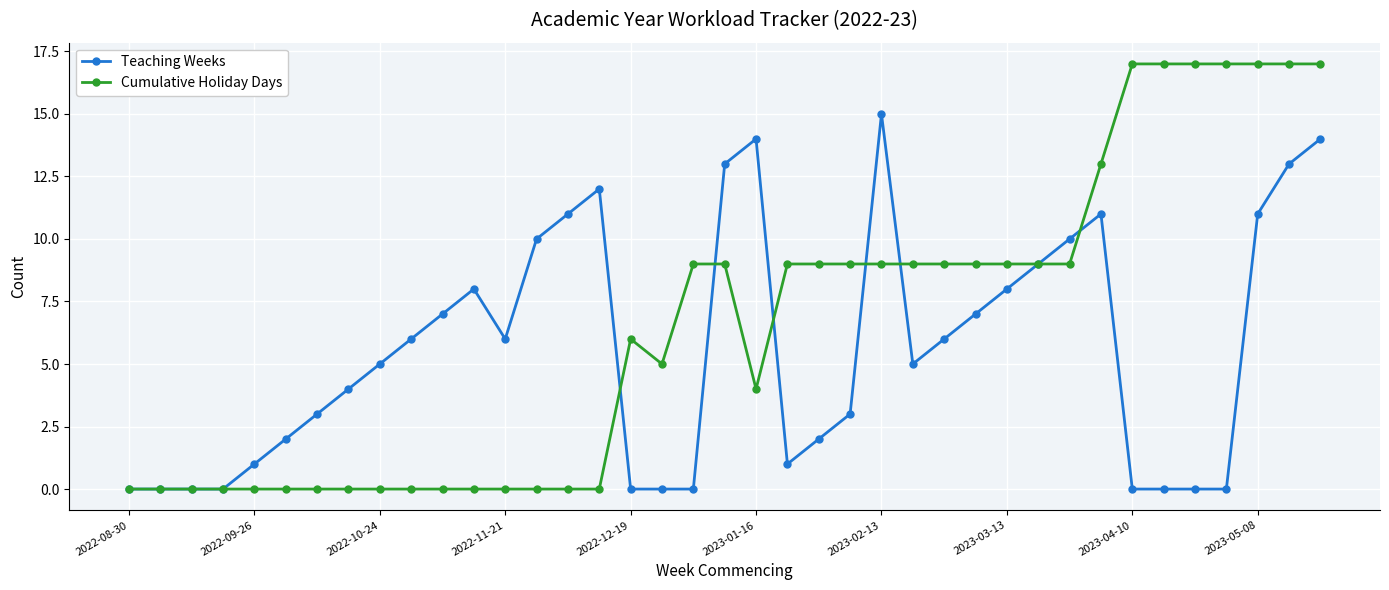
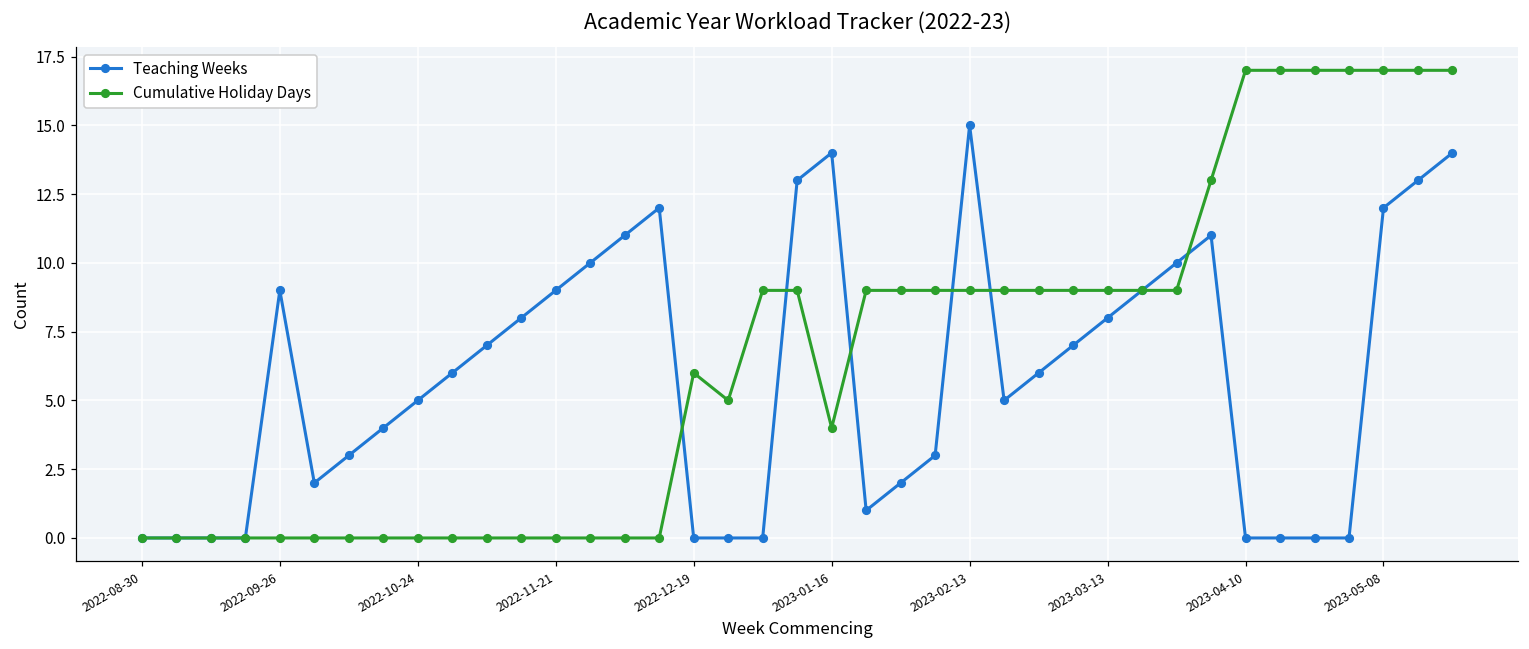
  {
    "Teaching Weeks": {
-     "2022-09-26": 1,
+     "2022-09-26": 9,
      "2022-10-24": 5,
-     "2022-11-21": 6,
+     "2022-11-21": 9,
      "2022-12-19": 0,
      "2023-01-16": 14,
      "2023-02-13": 15,
      "2023-03-13": 8,
      "2023-04-10": 0,
-     "2023-05-08": 11
+     "2023-05-08": 12
    },
    "Cumulative Holiday Days": {
      "2022-09-26": 0,
      "2022-10-24": 0,
      "2022-11-21": 0,
      "2022-12-19": 6,
      "2023-01-16": 4,
      "2023-02-13": 9,
      "2023-03-13": 9,
      "2023-04-10": 17,
      "2023-05-08": 17
    }
  }
